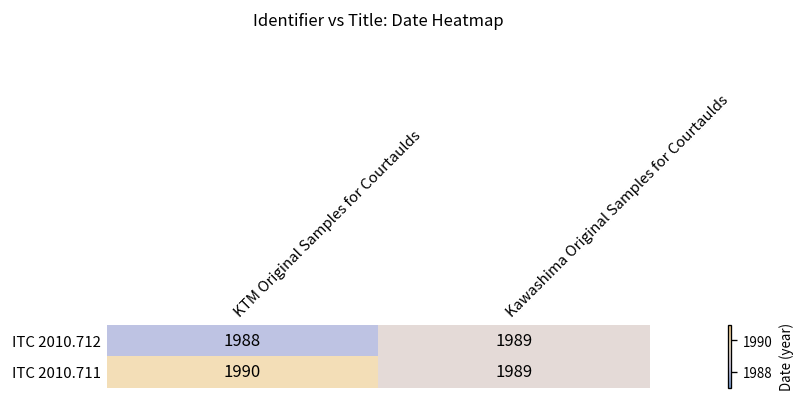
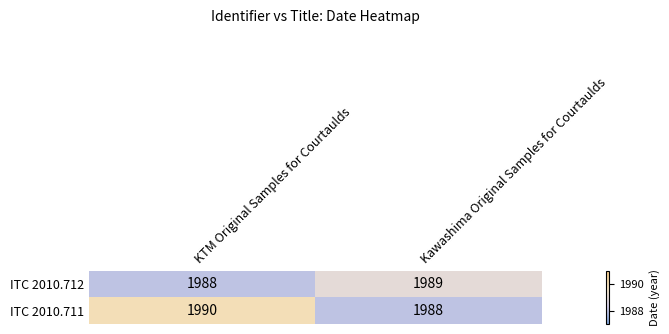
  {
    "ITC 2010.712": {
      "KTM Original Samples for Courtaulds": 1988,
      "Kawashima Original Samples for Courtaulds": 1989
    },
    "ITC 2010.711": {
      "KTM Original Samples for Courtaulds": 1990,
-     "Kawashima Original Samples for Courtaulds": 1989
+     "Kawashima Original Samples for Courtaulds": 1988
    }
  }
